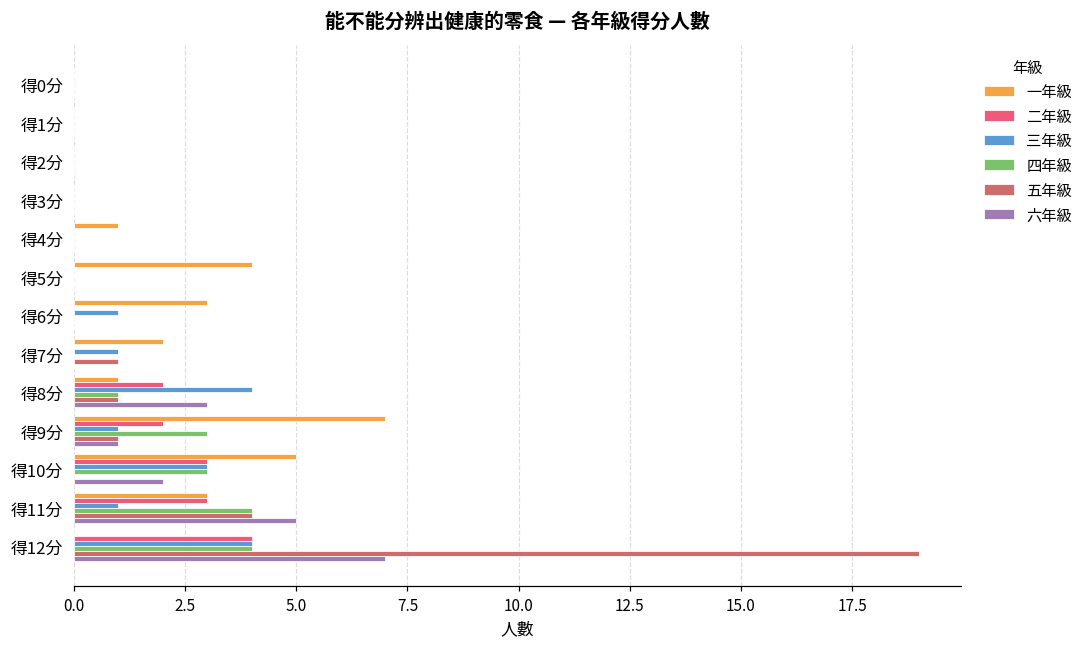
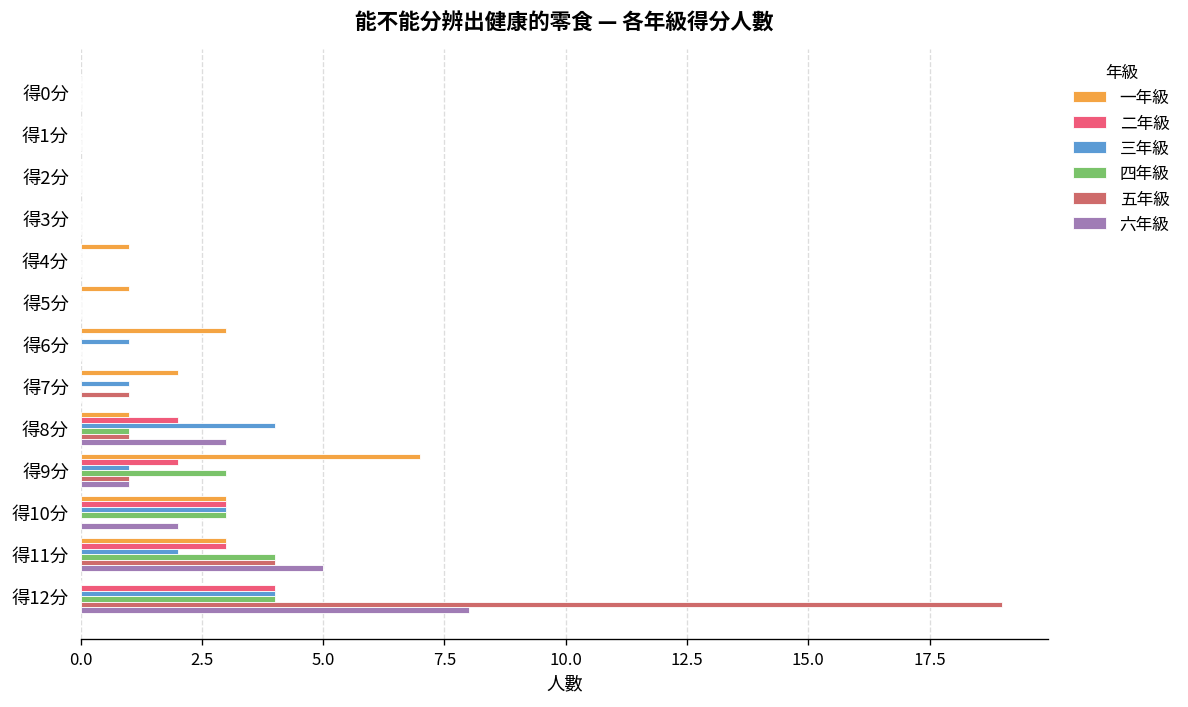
  {
    "一年級": {
      "得0分": 0,
      "得1分": 0,
      "得2分": 0,
      "得3分": 0,
      "得4分": 1,
-     "得5分": 4,
+     "得5分": 1,
      "得6分": 3,
      "得7分": 2,
      "得8分": 1,
      "得9分": 7,
-     "得10分": 5,
+     "得10分": 3,
      "得11分": 3,
      "得12分": 0
    },
    "三年級": {
      "得0分": 0,
      "得1分": 0,
      "得2分": 0,
      "得3分": 0,
      "得4分": 0,
      "得5分": 0,
      "得6分": 1,
      "得7分": 1,
      "得8分": 4,
      "得9分": 1,
      "得10分": 3,
-     "得11分": 1,
+     "得11分": 2,
      "得12分": 4
    },
    "四年級": {
      "得0分": 0,
      "得1分": 0,
      "得2分": 0,
      "得3分": 0,
      "得4分": 0,
      "得5分": 0,
      "得6分": 0,
      "得7分": 0,
      "得8分": 1,
      "得9分": 3,
      "得10分": 3,
      "得11分": 4,
      "得12分": 4
    },
    "六年級": {
      "得0分": 0,
      "得1分": 0,
      "得2分": 0,
      "得3分": 0,
      "得4分": 0,
      "得5分": 0,
      "得6分": 0,
      "得7分": 0,
      "得8分": 3,
      "得9分": 1,
      "得10分": 2,
      "得11分": 5,
-     "得12分": 7
+     "得12分": 8
    }
  }
